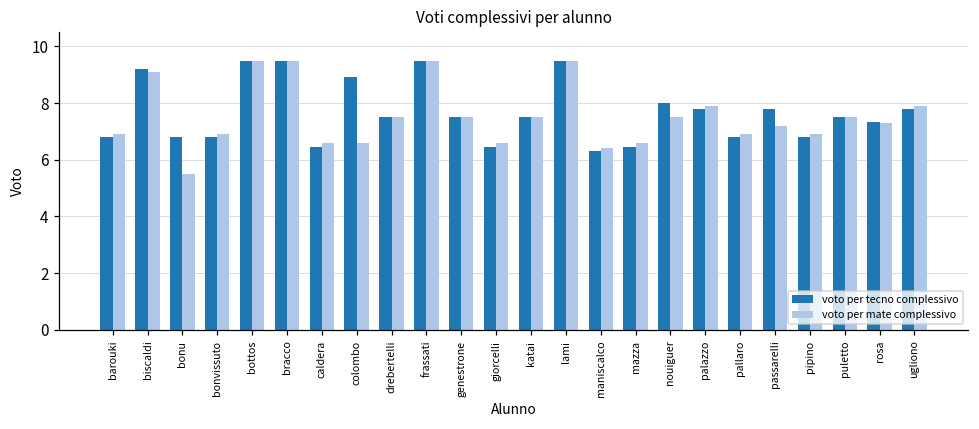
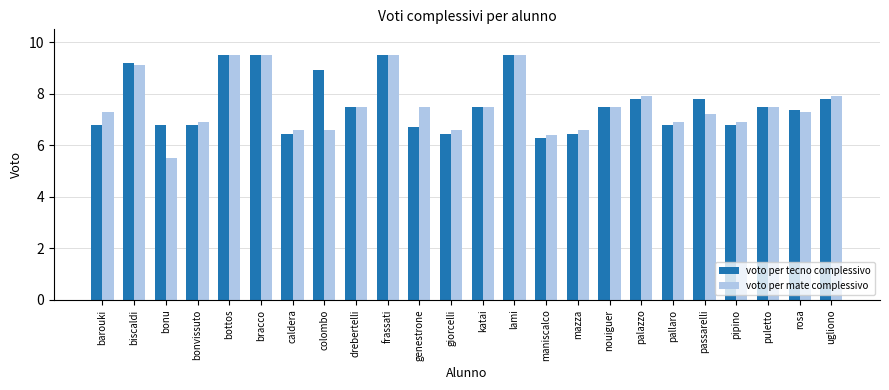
  {
    "voto per tecno complessivo": {
      "barouki": 6.8,
      "biscaldi": 9.2,
      "bonu": 6.8,
      "bonvissuto": 6.8,
      "bottos": 9.5,
      "bracco": 9.5,
      "caldera": 6.5,
      "colombo": 8.9,
      "drebertelli": 7.5,
      "frassati": 9.5,
-     "genestrone": 7.5,
+     "genestrone": 6.7,
      "giorcelli": 6.5,
      "katai": 7.5,
      "lami": 9.5,
      "maniscalco": 6.3,
      "mazza": 6.5,
-     "nouiguer": 8.0,
+     "nouiguer": 7.5,
      "palazzo": 7.8,
      "pallaro": 6.8,
      "passarelli": 7.8,
      "pipino": 6.8,
      "puletto": 7.5,
      "rosa": 7.4,
      "ugliono": 7.8
    },
    "voto per mate complessivo": {
-     "barouki": 6.9,
+     "barouki": 7.3,
      "biscaldi": 9.1,
      "bonu": 5.5,
      "bonvissuto": 6.9,
      "bottos": 9.5,
      "bracco": 9.5,
      "caldera": 6.6,
      "colombo": 6.6,
      "drebertelli": 7.5,
      "frassati": 9.5,
      "genestrone": 7.5,
      "giorcelli": 6.6,
      "katai": 7.5,
      "lami": 9.5,
      "maniscalco": 6.4,
      "mazza": 6.6,
      "nouiguer": 7.5,
      "palazzo": 7.9,
      "pallaro": 6.9,
      "passarelli": 7.2,
      "pipino": 6.9,
      "puletto": 7.5,
      "rosa": 7.3,
      "ugliono": 7.9
    }
  }
